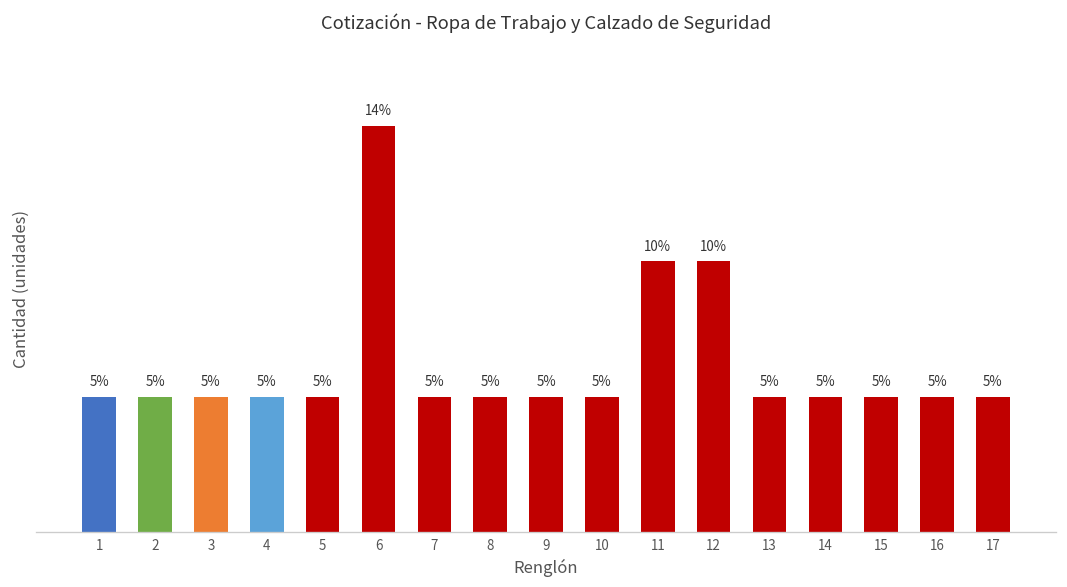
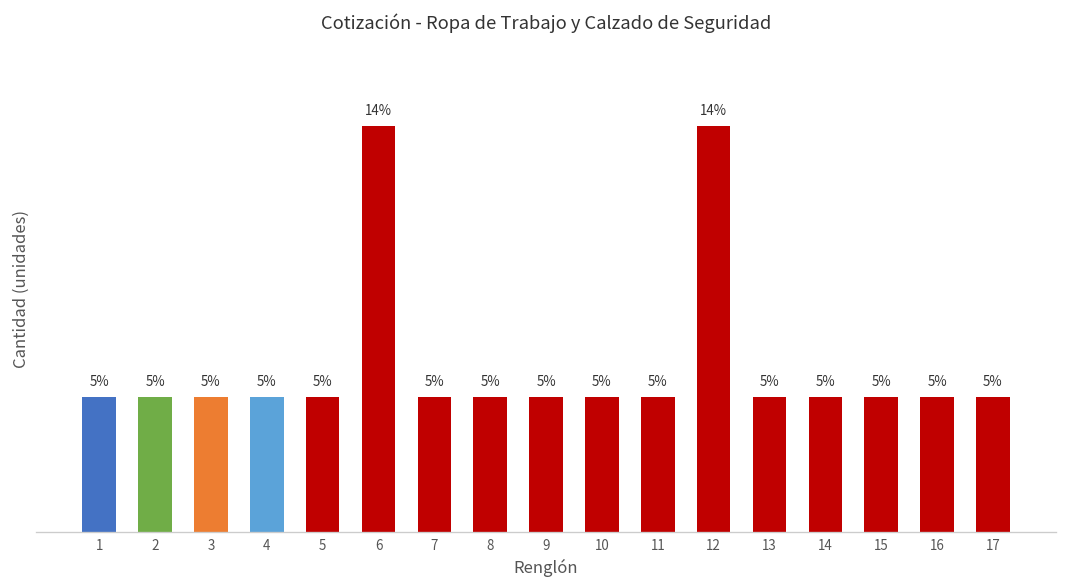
  {
    "1": "5%",
    "2": "5%",
    "3": "5%",
    "4": "5%",
    "5": "5%",
    "6": "14%",
    "7": "5%",
    "8": "5%",
    "9": "5%",
    "10": "5%",
-   "11": "10%",
-   "12": "10%",
+   "11": "5%",
+   "12": "14%",
    "13": "5%",
    "14": "5%",
    "15": "5%",
    "16": "5%",
    "17": "5%"
  }
